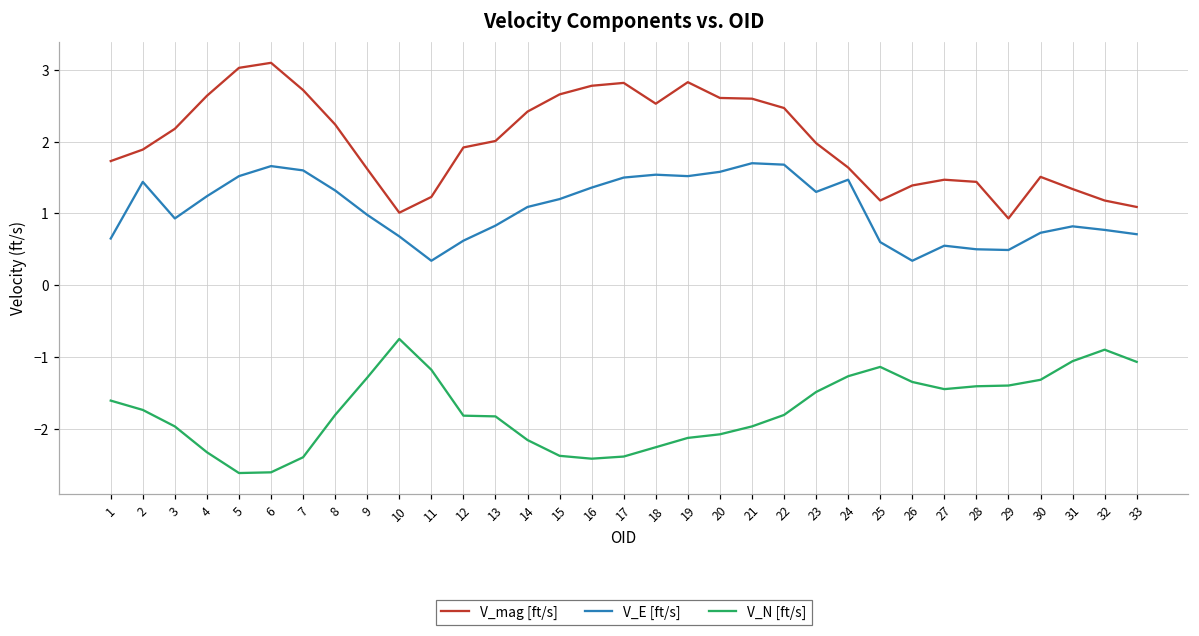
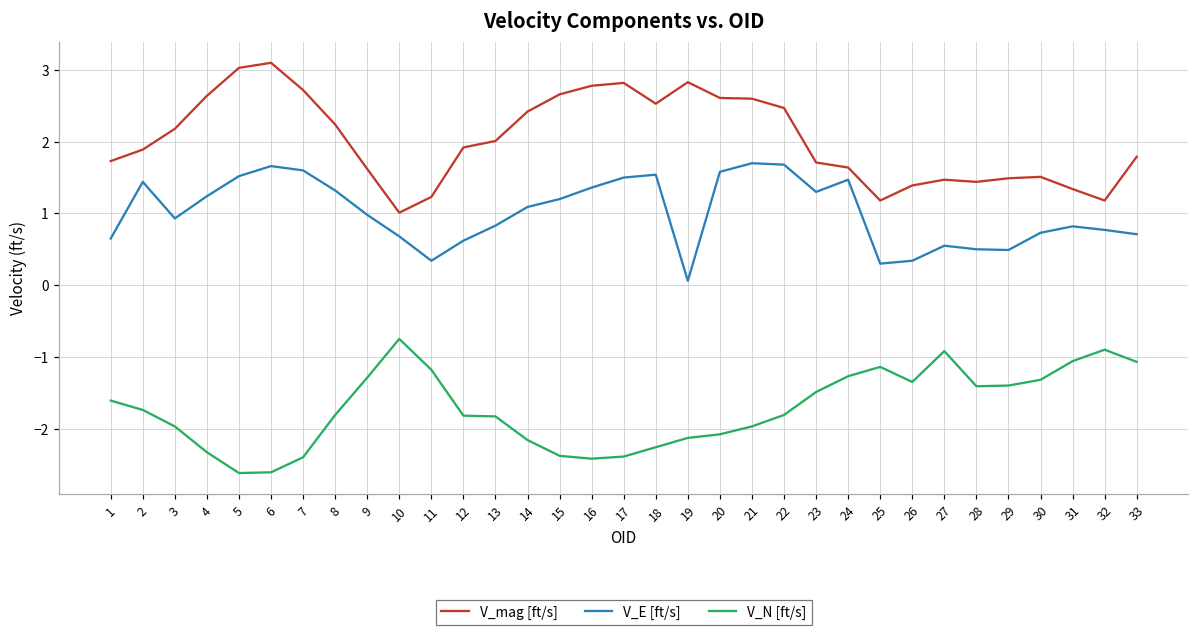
  {
    "V_mag [ft/s]": {
      "1": 1.7,
      "2": 1.9,
      "3": 2.2,
      "4": 2.6,
      "5": 3.0,
      "6": 3.1,
      "7": 2.7,
      "8": 2.2,
      "9": 1.6,
      "10": 1.0,
      "11": 1.2,
      "12": 1.9,
      "13": 2.0,
      "14": 2.4,
      "15": 2.7,
      "16": 2.8,
      "17": 2.8,
      "18": 2.5,
      "19": 2.8,
      "20": 2.6,
      "21": 2.6,
      "22": 2.5,
-     "23": 2.0,
+     "23": 1.7,
      "24": 1.6,
      "25": 1.2,
      "26": 1.4,
      "27": 1.5,
      "28": 1.4,
-     "29": 0.9,
+     "29": 1.5,
      "30": 1.5,
      "31": 1.3,
      "32": 1.2,
-     "33": 1.1
+     "33": 1.8
    },
    "V_E [ft/s]": {
      "1": 0.7,
      "2": 1.4,
      "3": 0.9,
      "4": 1.2,
      "5": 1.5,
      "6": 1.7,
      "7": 1.6,
      "8": 1.3,
      "9": 1.0,
      "10": 0.7,
      "11": 0.3,
      "12": 0.6,
      "13": 0.8,
      "14": 1.1,
      "15": 1.2,
      "16": 1.4,
      "17": 1.5,
      "18": 1.5,
-     "19": 1.5,
+     "19": 0.1,
      "20": 1.6,
      "21": 1.7,
      "22": 1.7,
      "23": 1.3,
      "24": 1.5,
-     "25": 0.6,
+     "25": 0.3,
      "26": 0.3,
      "27": 0.6,
      "28": 0.5,
      "29": 0.5,
      "30": 0.7,
      "31": 0.8,
      "32": 0.8,
      "33": 0.7
    },
    "V_N [ft/s]": {
      "1": -1.6,
      "2": -1.7,
      "3": -2.0,
      "4": -2.3,
      "5": -2.6,
      "6": -2.6,
      "7": -2.4,
      "8": -1.8,
      "9": -1.3,
      "10": -0.8,
      "11": -1.2,
      "12": -1.8,
      "13": -1.8,
      "14": -2.2,
      "15": -2.4,
      "16": -2.4,
      "17": -2.4,
      "18": -2.3,
      "19": -2.1,
      "20": -2.1,
      "21": -2.0,
      "22": -1.8,
      "23": -1.5,
      "24": -1.3,
      "25": -1.1,
      "26": -1.4,
-     "27": -1.5,
+     "27": -0.9,
      "28": -1.4,
      "29": -1.4,
      "30": -1.3,
      "31": -1.1,
      "32": -0.9,
      "33": -1.1
    }
  }
